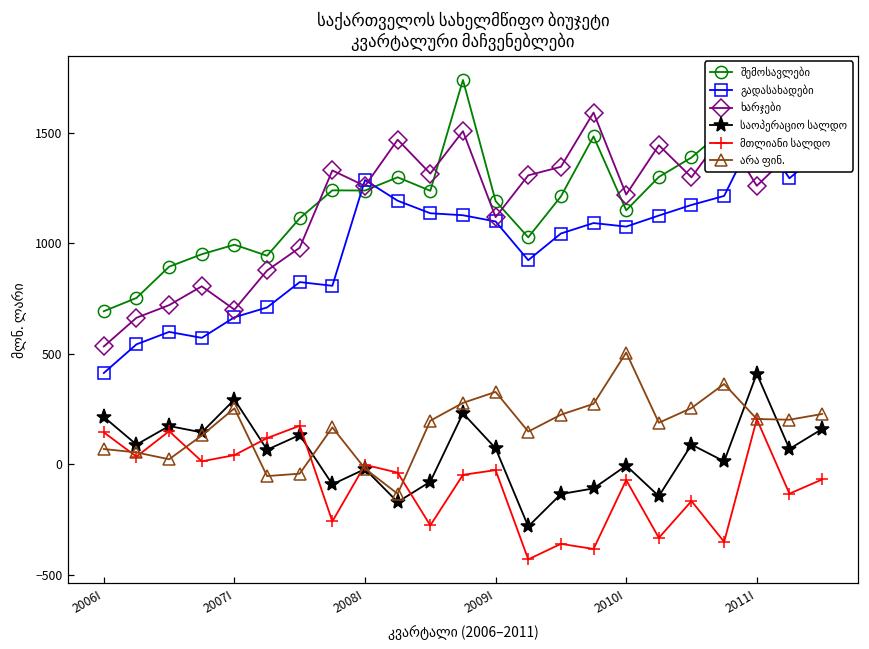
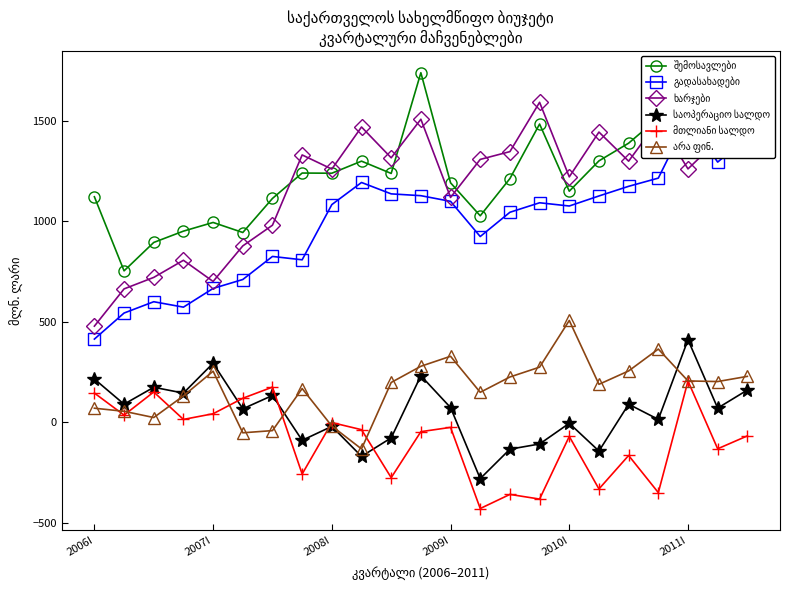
  {
    "შემოსავლები": {
-     "2006I": 690,
+     "2006I": 1120,
      "2007I": 990,
      "2008I": 1240,
      "2009I": 1190,
      "2010I": 1150
    },
    "გადასახადები": {
      "2006I": 410,
      "2007I": 670,
-     "2008I": 1290,
+     "2008I": 1080,
      "2009I": 1100,
      "2010I": 1080
    },
    "ხარჯები": {
-     "2006I": 530,
+     "2006I": 480,
      "2007I": 700,
      "2008I": 1260,
      "2009I": 1120,
      "2010I": 1220,
      "2011I": 1260
    },
    "საოპერაციო სალდო": {
      "2006I": 220,
      "2007I": 290,
      "2009I": 70,
      "2010I": -10,
      "2011I": 410
    },
    "მთლიანი სალდო": {
      "2006I": 150,
      "2007I": 40,
      "2008I": 0,
      "2009I": -30,
      "2010I": -70
    },
    "არა ფინ.": {
      "2006I": 70,
      "2007I": 250,
      "2009I": 330,
      "2010I": 510
    }
  }
